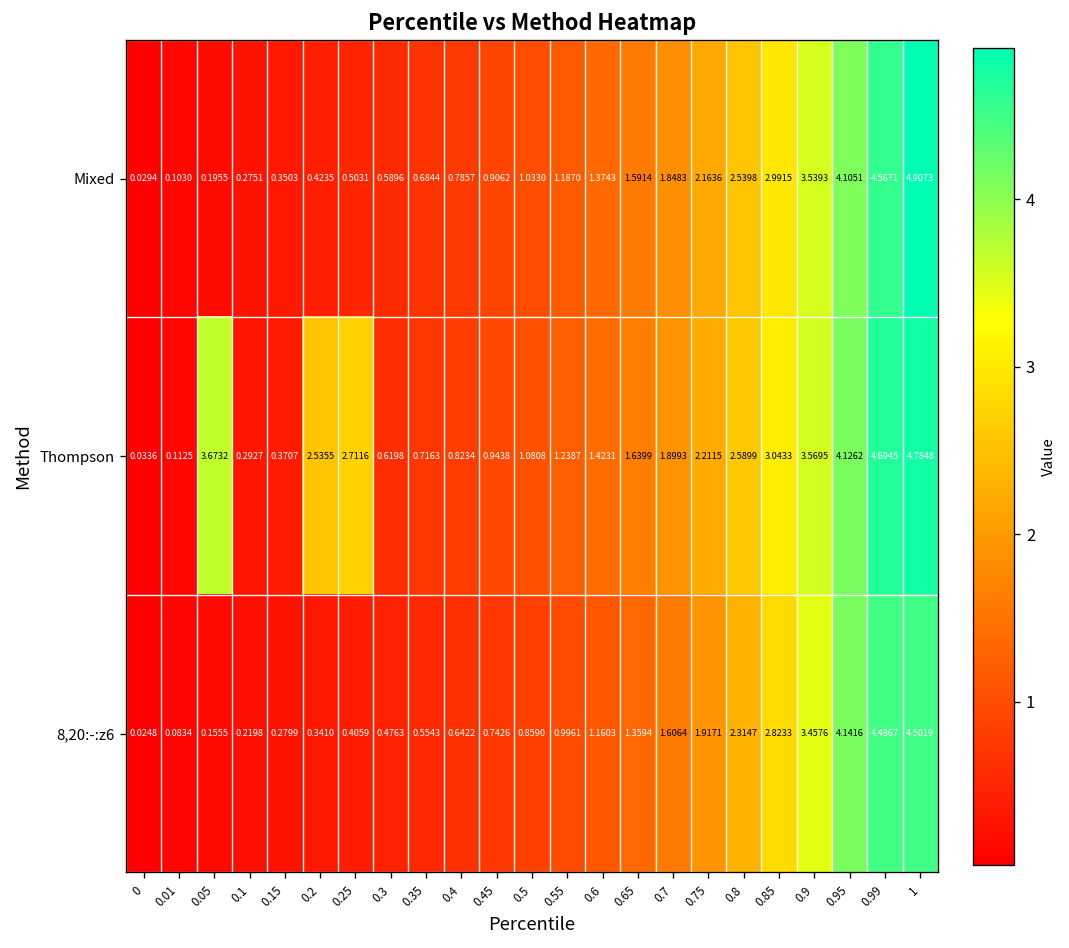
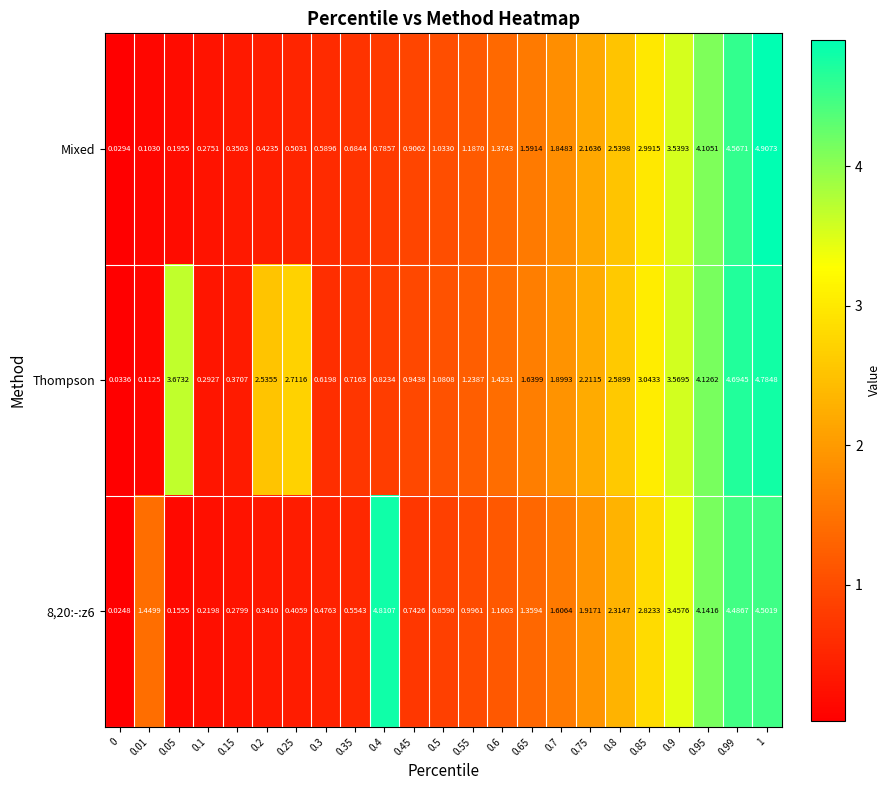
  {
    "Mixed": {
      "0": 0.0294,
      "0.01": 0.1030,
      "0.05": 0.1955,
      "0.1": 0.2751,
      "0.15": 0.3503,
      "0.2": 0.4235,
      "0.25": 0.5031,
      "0.3": 0.5896,
      "0.35": 0.6844,
      "0.4": 0.7857,
      "0.45": 0.9062,
      "0.5": 1.0330,
      "0.55": 1.1870,
      "0.6": 1.3743,
      "0.65": 1.5914,
      "0.7": 1.8483,
      "0.75": 2.1636,
      "0.8": 2.5398,
      "0.85": 2.9915,
      "0.9": 3.5393,
      "0.95": 4.1051,
      "0.99": 4.5671,
      "1": 4.9073
    },
    "Thompson": {
      "0": 0.0336,
      "0.01": 0.1125,
      "0.05": 3.6732,
      "0.1": 0.2927,
      "0.15": 0.3707,
      "0.2": 2.5355,
      "0.25": 2.7116,
      "0.3": 0.6198,
      "0.35": 0.7163,
      "0.4": 0.8234,
      "0.45": 0.9438,
      "0.5": 1.0808,
      "0.55": 1.2387,
      "0.6": 1.4231,
      "0.65": 1.6399,
      "0.7": 1.8993,
      "0.75": 2.2115,
      "0.8": 2.5899,
      "0.85": 3.0433,
      "0.9": 3.5695,
      "0.95": 4.1262,
      "0.99": 4.6945,
      "1": 4.7848
    },
    "8,20:-:z6": {
      "0": 0.0248,
-     "0.01": 0.0834,
+     "0.01": 1.4499,
      "0.05": 0.1555,
      "0.1": 0.2198,
      "0.15": 0.2799,
      "0.2": 0.3410,
      "0.25": 0.4059,
      "0.3": 0.4763,
      "0.35": 0.5543,
-     "0.4": 0.6422,
+     "0.4": 4.8107,
      "0.45": 0.7426,
      "0.5": 0.8590,
      "0.55": 0.9961,
      "0.6": 1.1603,
      "0.65": 1.3594,
      "0.7": 1.6064,
      "0.75": 1.9171,
      "0.8": 2.3147,
      "0.85": 2.8233,
      "0.9": 3.4576,
      "0.95": 4.1416,
      "0.99": 4.4867,
      "1": 4.5019
    }
  }
